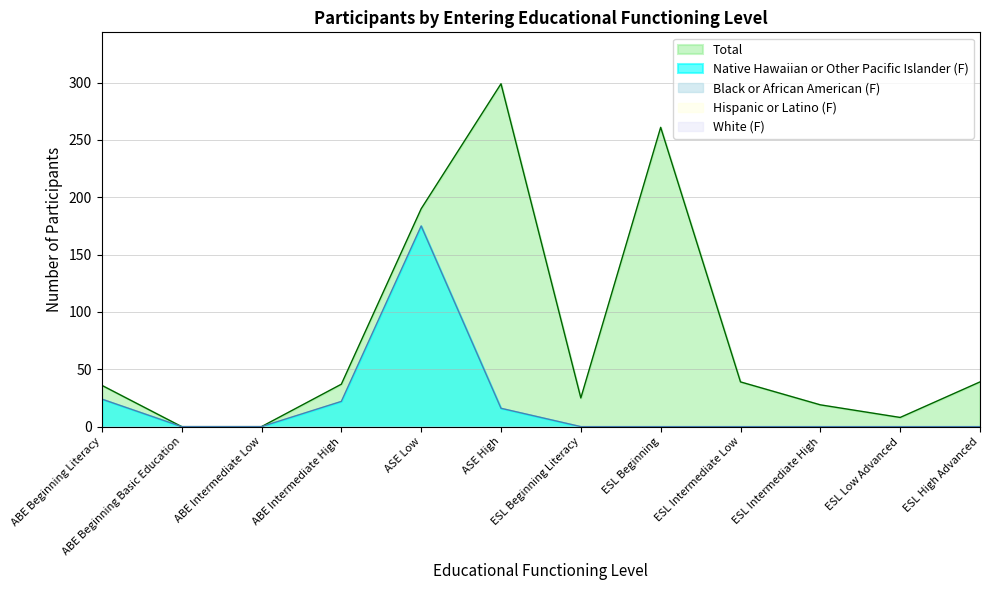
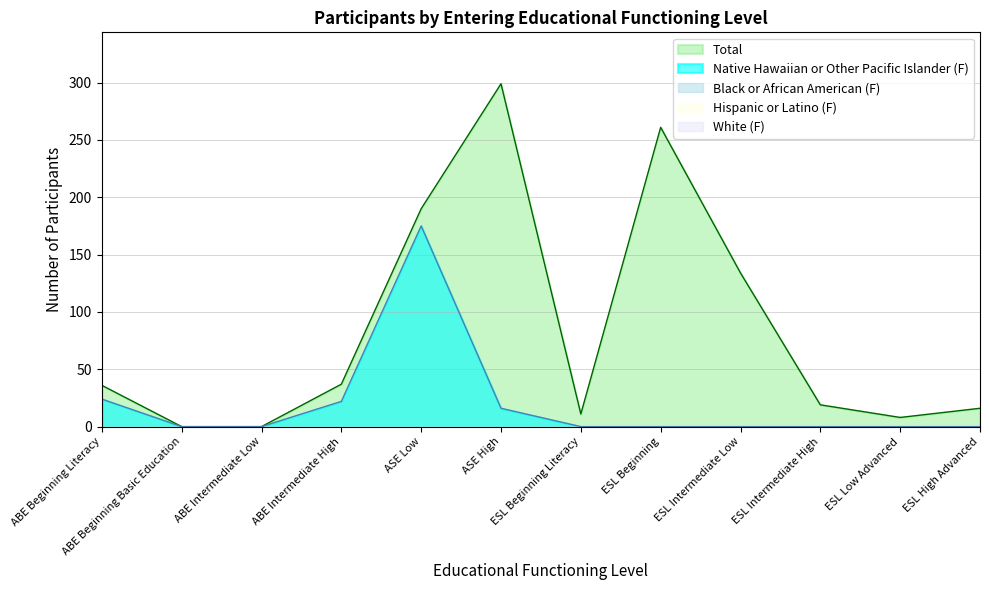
  {
    "Total": {
      "ABE Beginning Literacy": 36,
      "ABE Intermediate High": 37,
      "ASE Low": 190,
      "ASE High": 299,
-     "ESL Beginning Literacy": 25,
+     "ESL Beginning Literacy": 11,
      "ESL Beginning": 261,
-     "ESL Intermediate Low": 39,
+     "ESL Intermediate Low": 134,
      "ESL Intermediate High": 19,
      "ESL Low Advanced": 8,
-     "ESL High Advanced": 39
+     "ESL High Advanced": 16
    },
    "Native Hawaiian or Other Pacific Islander (F)": {
      "ABE Beginning Literacy": 24,
      "ABE Intermediate High": 22,
      "ASE Low": 175,
      "ASE High": 16
    },
    "White (F)": {
      "ABE Beginning Literacy": 0,
      "ABE Intermediate High": 0,
      "ASE Low": 0,
      "ASE High": 0
    }
  }
